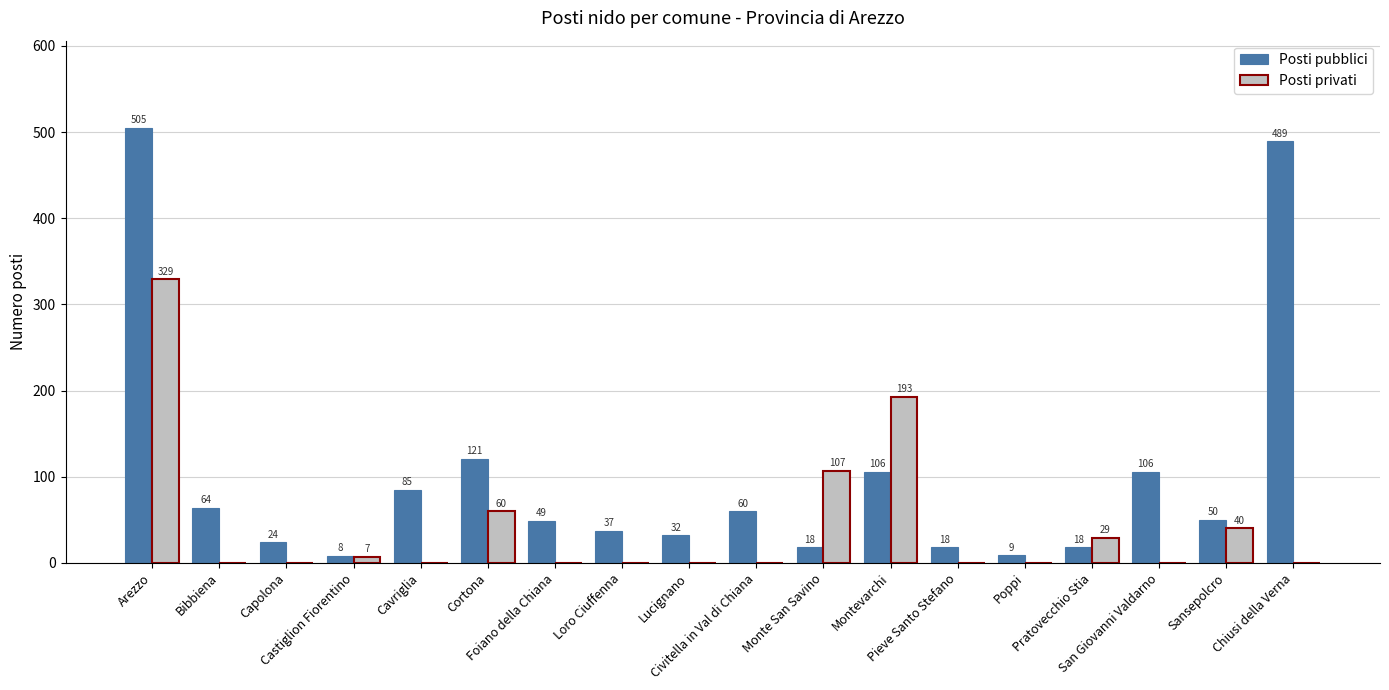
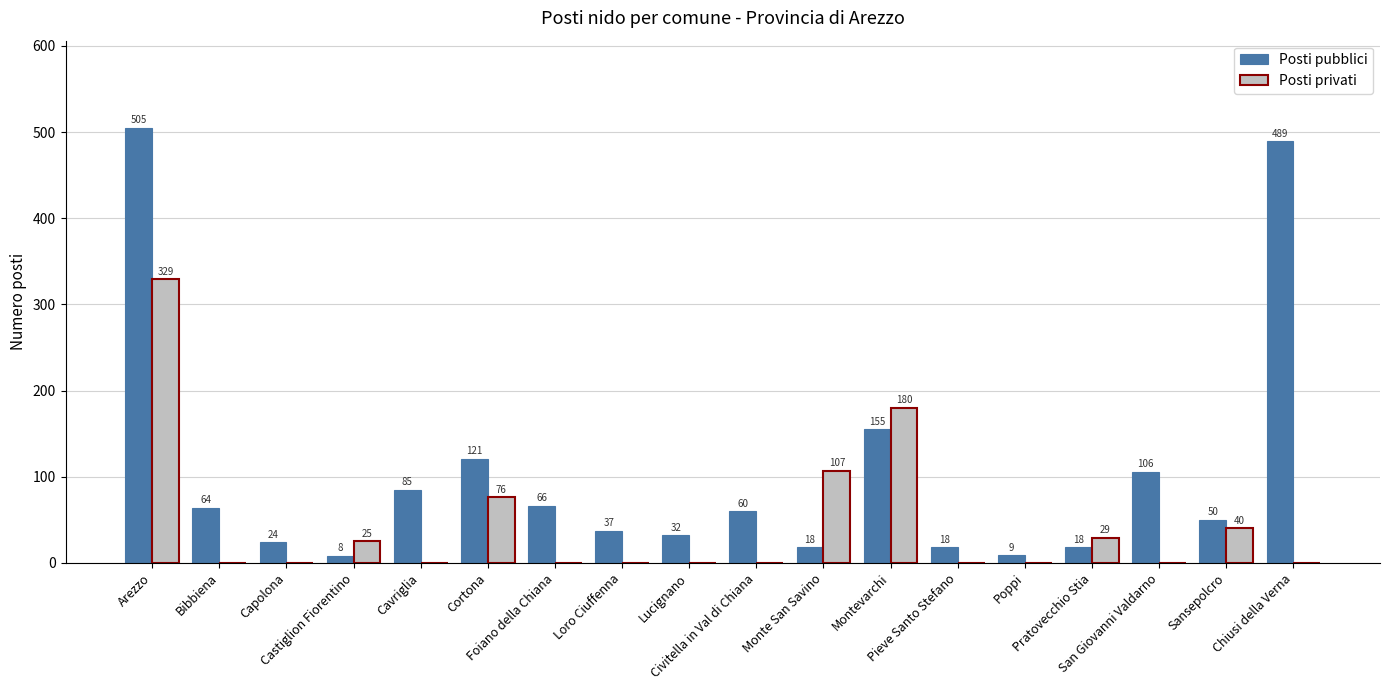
  {
    "Posti pubblici": {
      "Arezzo": 505,
      "Bibbiena": 64,
      "Capolona": 24,
      "Castiglion Fiorentino": 8,
      "Cavriglia": 85,
      "Cortona": 121,
-     "Foiano della Chiana": 49,
+     "Foiano della Chiana": 66,
      "Loro Ciuffenna": 37,
      "Lucignano": 32,
      "Civitella in Val di Chiana": 60,
      "Monte San Savino": 18,
-     "Montevarchi": 106,
+     "Montevarchi": 155,
      "Pieve Santo Stefano": 18,
      "Poppi": 9,
      "Pratovecchio Stia": 18,
      "San Giovanni Valdarno": 106,
      "Sansepolcro": 50,
      "Chiusi della Verna": 489
    },
    "Posti privati": {
      "Arezzo": 329,
-     "Castiglion Fiorentino": 7,
-     "Cortona": 60,
+     "Castiglion Fiorentino": 25,
+     "Cortona": 76,
      "Monte San Savino": 107,
-     "Montevarchi": 193,
+     "Montevarchi": 180,
      "Pratovecchio Stia": 29,
      "Sansepolcro": 40
    }
  }
